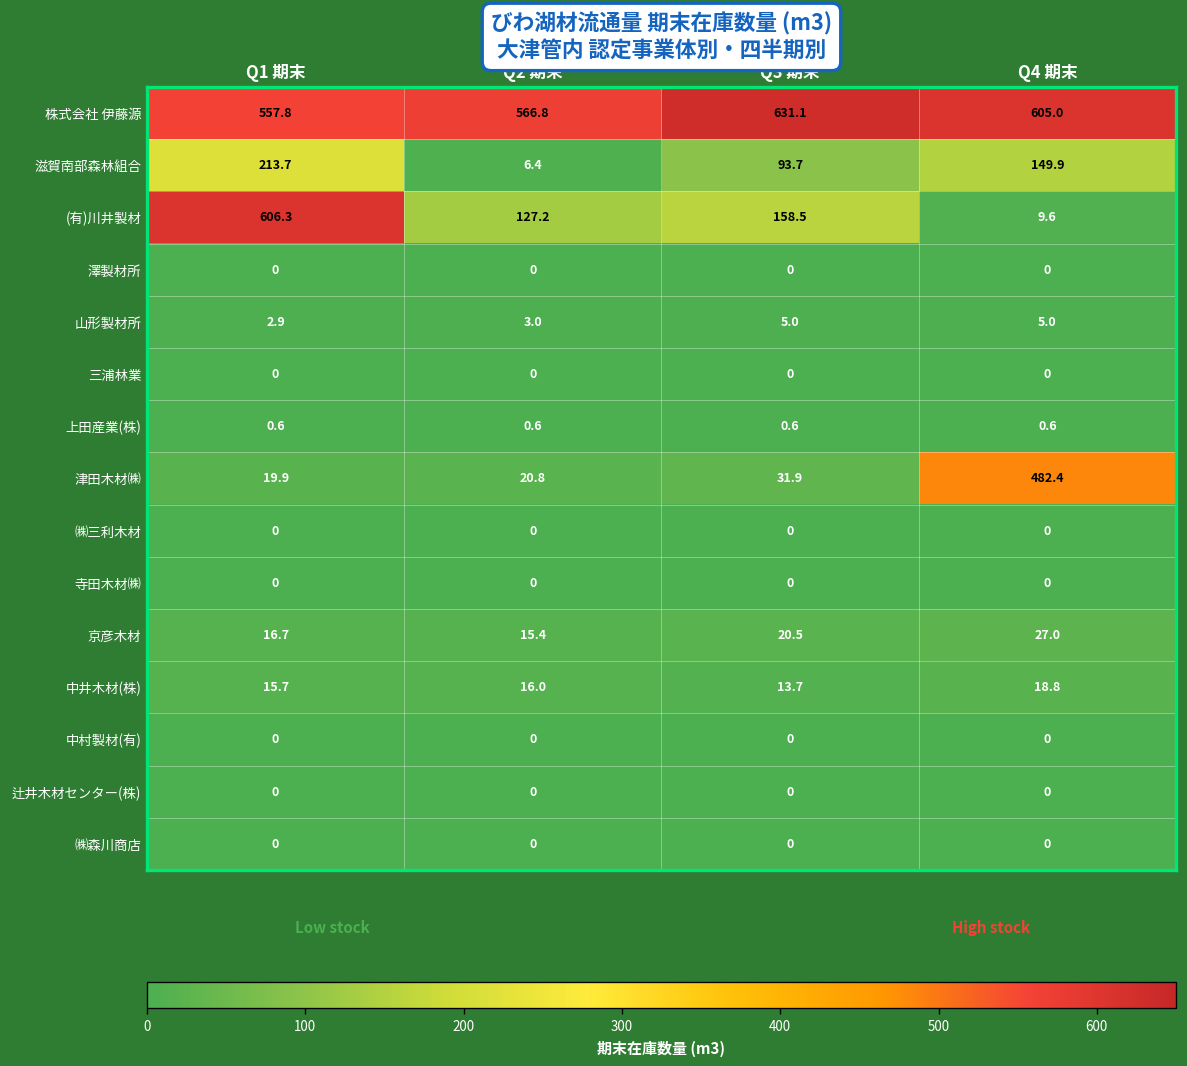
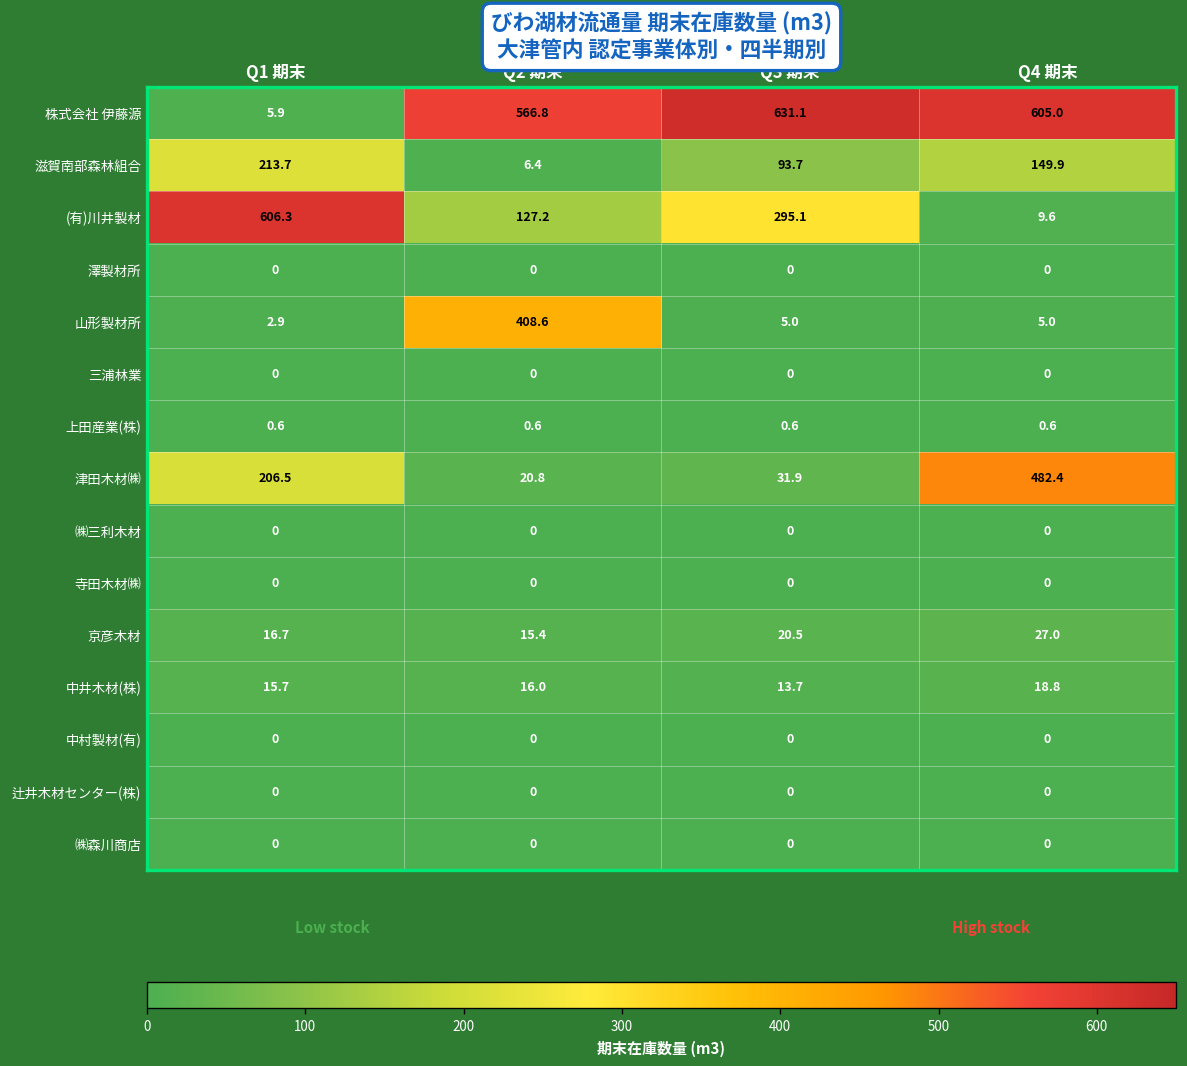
  {
    "株式会社 伊藤源": {
-     "Q1 期末": 557.8,
+     "Q1 期末": 5.9,
      "Q2 期末": 566.8,
      "Q3 期末": 631.1,
      "Q4 期末": 605.0
    },
    "滋賀南部森林組合": {
      "Q1 期末": 213.7,
      "Q2 期末": 6.4,
      "Q3 期末": 93.7,
      "Q4 期末": 149.9
    },
    "(有)川井製材": {
      "Q1 期末": 606.3,
      "Q2 期末": 127.2,
-     "Q3 期末": 158.5,
+     "Q3 期末": 295.1,
      "Q4 期末": 9.6
    },
    "澤製材所": {
      "Q1 期末": 0,
      "Q2 期末": 0,
      "Q3 期末": 0,
      "Q4 期末": 0
    },
    "山形製材所": {
      "Q1 期末": 2.9,
-     "Q2 期末": 3.0,
+     "Q2 期末": 408.6,
      "Q3 期末": 5.0,
      "Q4 期末": 5.0
    },
    "三浦林業": {
      "Q1 期末": 0,
      "Q2 期末": 0,
      "Q3 期末": 0,
      "Q4 期末": 0
    },
    "上田産業(株)": {
      "Q1 期末": 0.6,
      "Q2 期末": 0.6,
      "Q3 期末": 0.6,
      "Q4 期末": 0.6
    },
    "津田木材㈱": {
-     "Q1 期末": 19.9,
+     "Q1 期末": 206.5,
      "Q2 期末": 20.8,
      "Q3 期末": 31.9,
      "Q4 期末": 482.4
    },
    "㈱三利木材": {
      "Q1 期末": 0,
      "Q2 期末": 0,
      "Q3 期末": 0,
      "Q4 期末": 0
    },
    "寺田木材㈱": {
      "Q1 期末": 0,
      "Q2 期末": 0,
      "Q3 期末": 0,
      "Q4 期末": 0
    },
    "京彦木材": {
      "Q1 期末": 16.7,
      "Q2 期末": 15.4,
      "Q3 期末": 20.5,
      "Q4 期末": 27.0
    },
    "中井木材(株)": {
      "Q1 期末": 15.7,
      "Q2 期末": 16.0,
      "Q3 期末": 13.7,
      "Q4 期末": 18.8
    },
    "中村製材(有)": {
      "Q1 期末": 0,
      "Q2 期末": 0,
      "Q3 期末": 0,
      "Q4 期末": 0
    },
    "辻井木材センター(株)": {
      "Q1 期末": 0,
      "Q2 期末": 0,
      "Q3 期末": 0,
      "Q4 期末": 0
    },
    "㈱森川商店": {
      "Q1 期末": 0,
      "Q2 期末": 0,
      "Q3 期末": 0,
      "Q4 期末": 0
    }
  }
